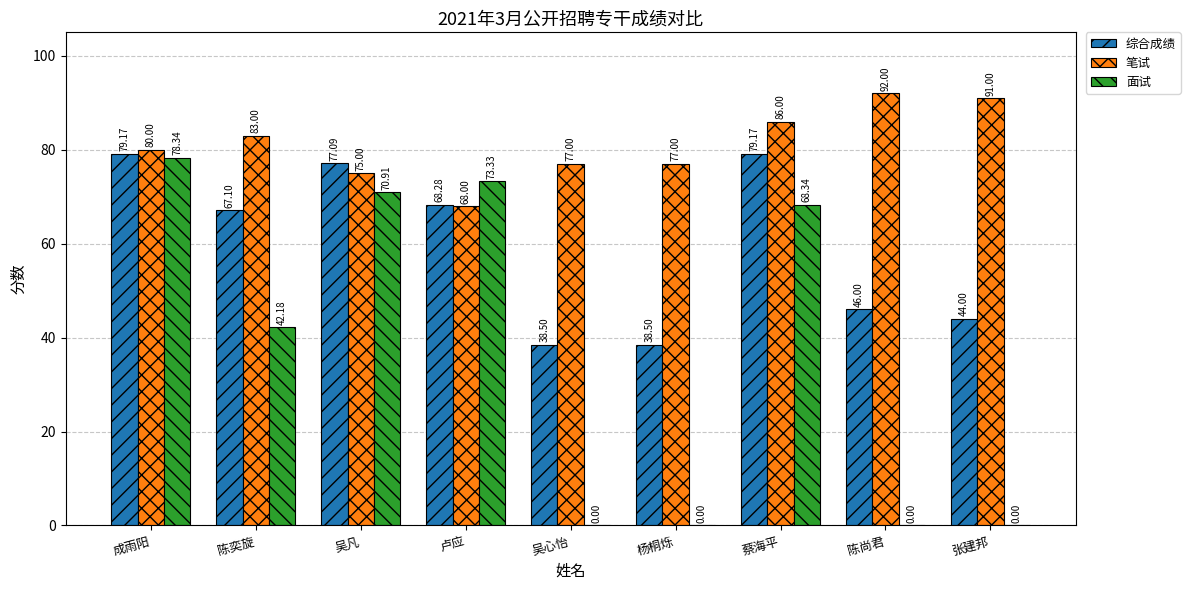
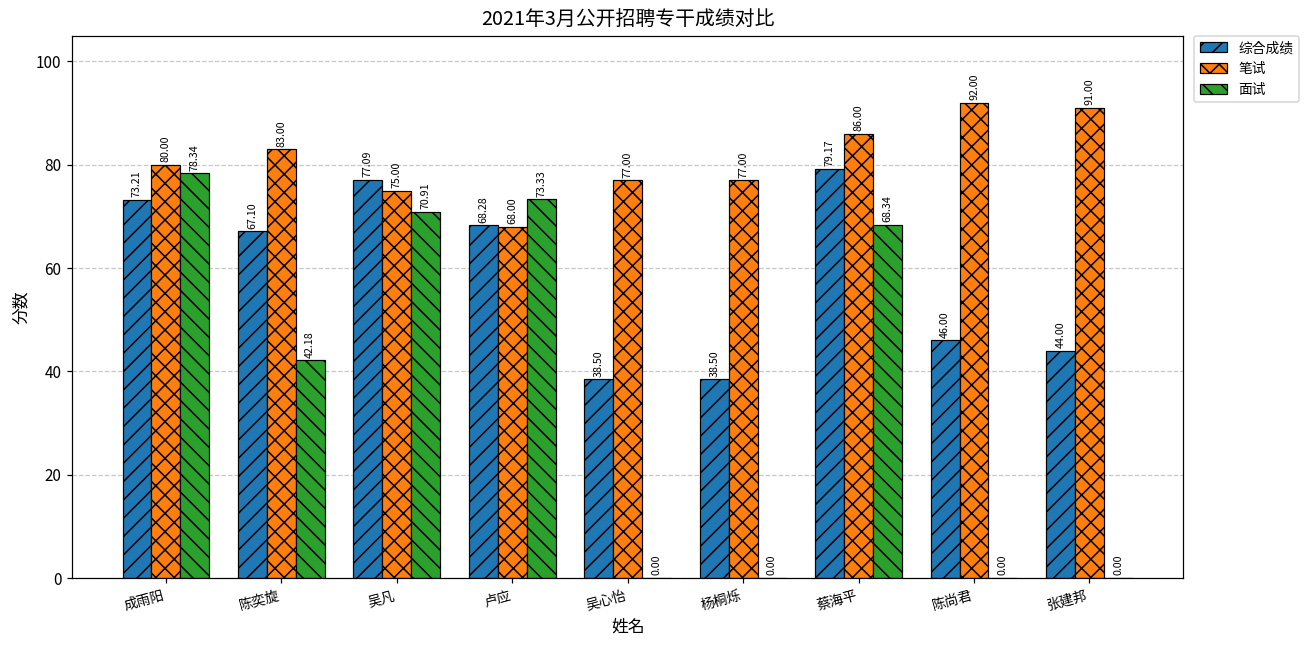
  {
    "综合成绩": {
-     "成雨阳": 79.17,
+     "成雨阳": 73.21,
      "陈奕旋": 67.10,
      "吴凡": 77.09,
      "卢应": 68.28,
      "吴心怡": 38.50,
      "杨桐烁": 38.50,
      "蔡海平": 79.17,
      "陈尚君": 46.00,
      "张建邦": 44.00
    },
    "笔试": {
      "成雨阳": 80.00,
      "陈奕旋": 83.00,
      "吴凡": 75.00,
      "卢应": 68.00,
      "吴心怡": 77.00,
      "杨桐烁": 77.00,
      "蔡海平": 86.00,
      "陈尚君": 92.00,
      "张建邦": 91.00
    },
    "面试": {
      "成雨阳": 78.34,
      "陈奕旋": 42.18,
      "吴凡": 70.91,
      "卢应": 73.33,
      "吴心怡": 0.00,
      "杨桐烁": 0.00,
      "蔡海平": 68.34,
      "陈尚君": 0.00,
      "张建邦": 0.00
    }
  }
